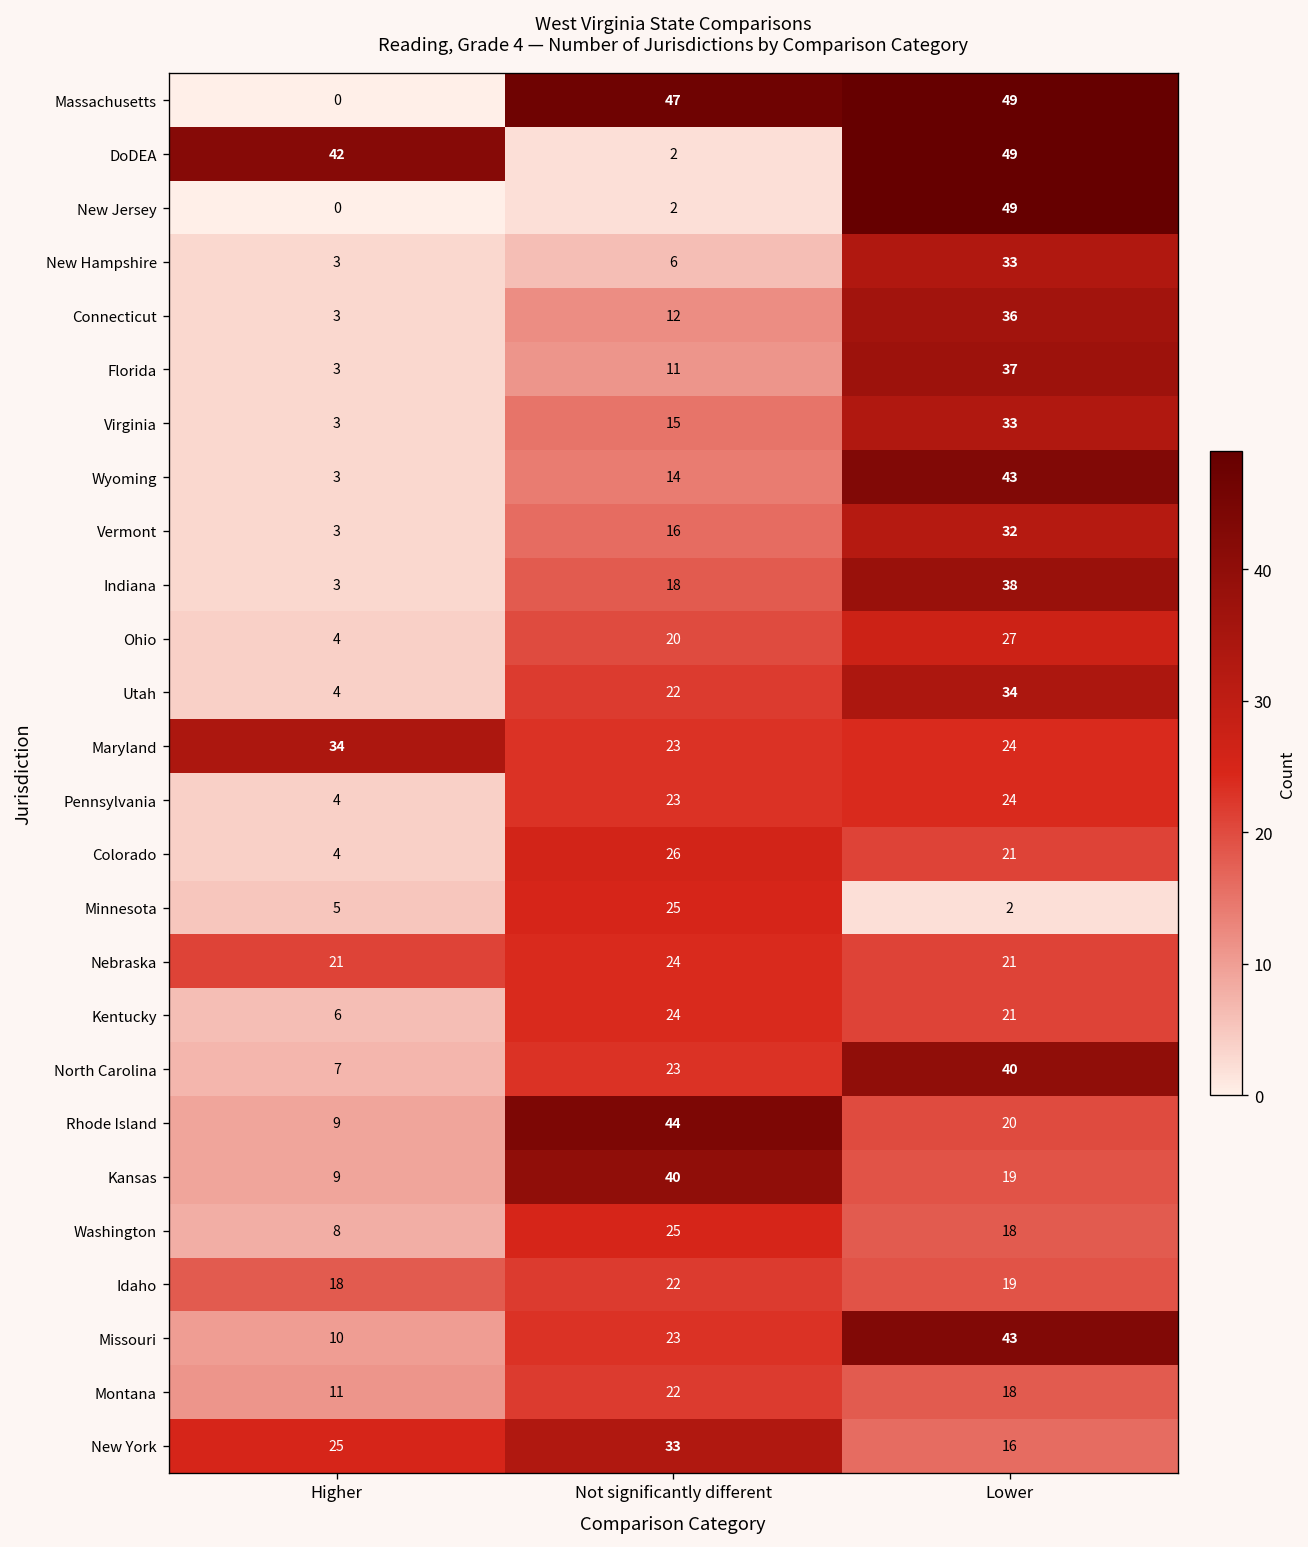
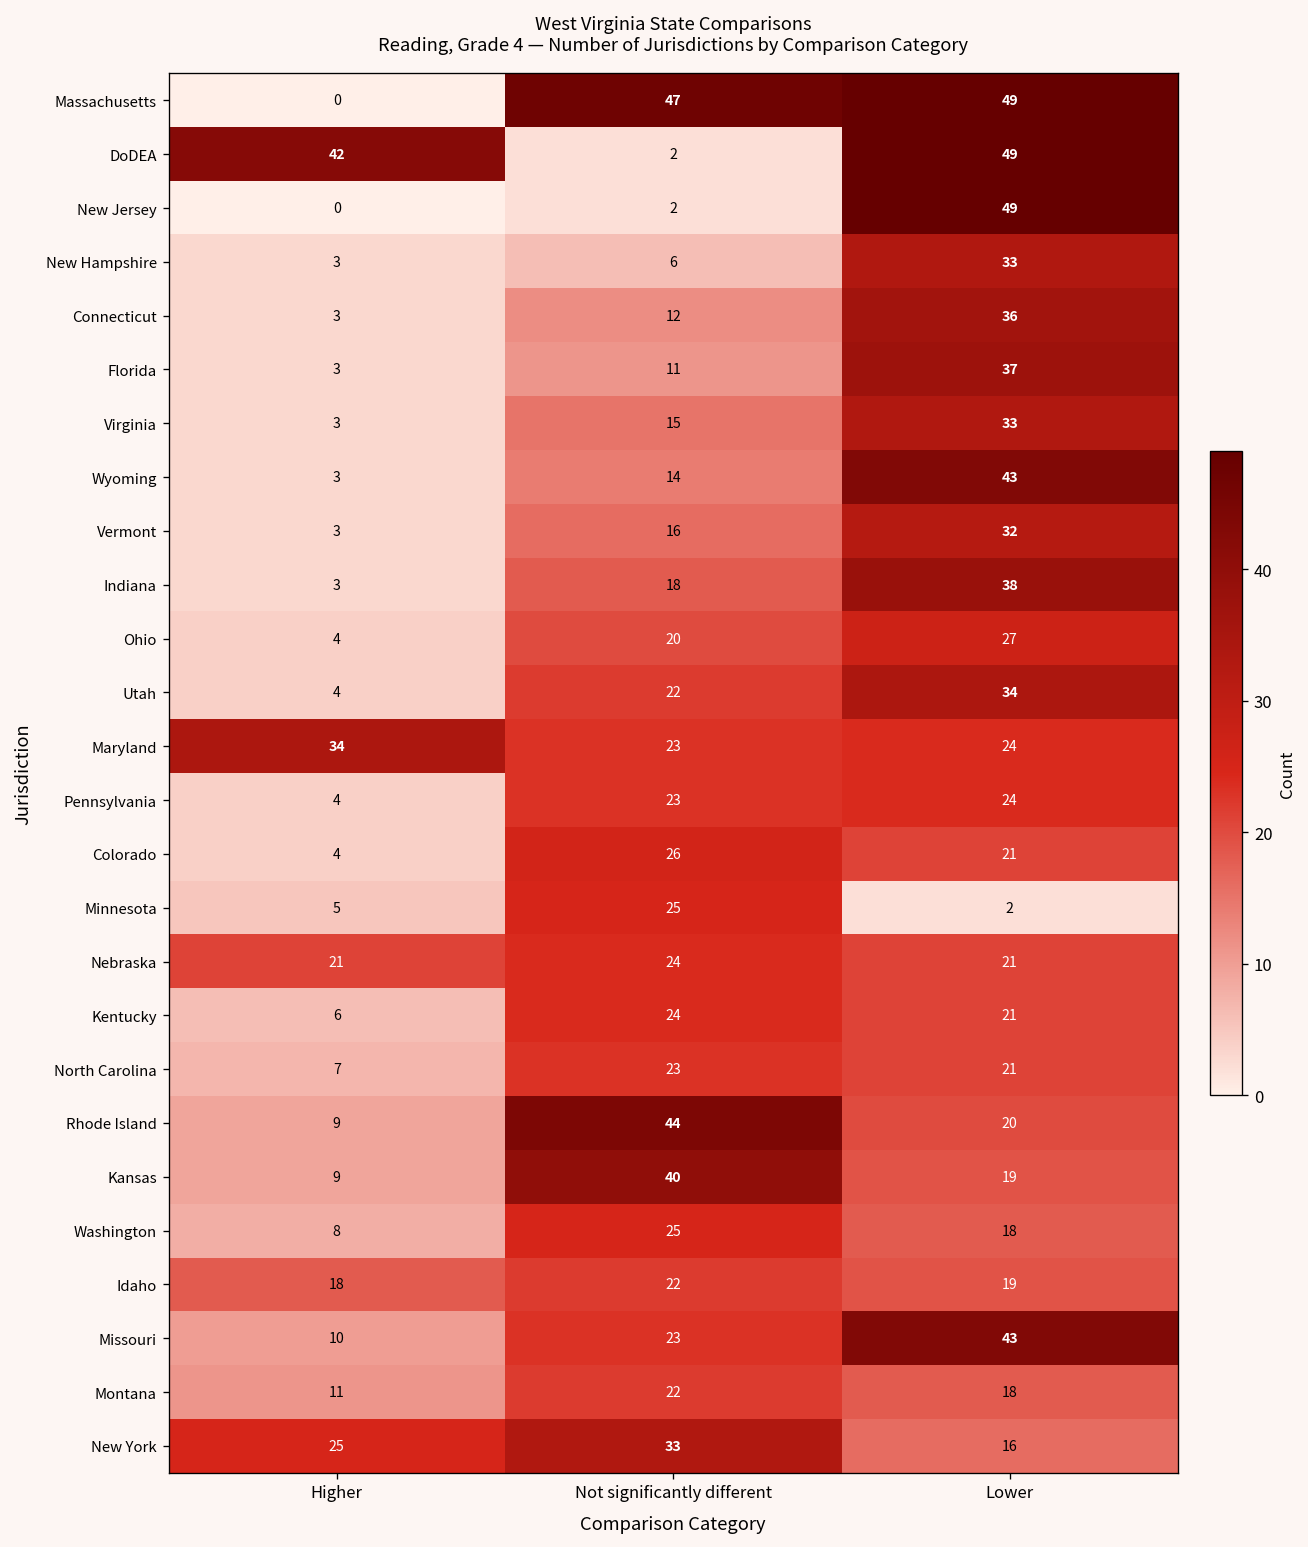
  {
    "Massachusetts": {
      "Higher": 0,
      "Not significantly different": 47,
      "Lower": 49
    },
    "DoDEA": {
      "Higher": 42,
      "Not significantly different": 2,
      "Lower": 49
    },
    "New Jersey": {
      "Higher": 0,
      "Not significantly different": 2,
      "Lower": 49
    },
    "New Hampshire": {
      "Higher": 3,
      "Not significantly different": 6,
      "Lower": 33
    },
    "Connecticut": {
      "Higher": 3,
      "Not significantly different": 12,
      "Lower": 36
    },
    "Florida": {
      "Higher": 3,
      "Not significantly different": 11,
      "Lower": 37
    },
    "Virginia": {
      "Higher": 3,
      "Not significantly different": 15,
      "Lower": 33
    },
    "Wyoming": {
      "Higher": 3,
      "Not significantly different": 14,
      "Lower": 43
    },
    "Vermont": {
      "Higher": 3,
      "Not significantly different": 16,
      "Lower": 32
    },
    "Indiana": {
      "Higher": 3,
      "Not significantly different": 18,
      "Lower": 38
    },
    "Ohio": {
      "Higher": 4,
      "Not significantly different": 20,
      "Lower": 27
    },
    "Utah": {
      "Higher": 4,
      "Not significantly different": 22,
      "Lower": 34
    },
    "Maryland": {
      "Higher": 34,
      "Not significantly different": 23,
      "Lower": 24
    },
    "Pennsylvania": {
      "Higher": 4,
      "Not significantly different": 23,
      "Lower": 24
    },
    "Colorado": {
      "Higher": 4,
      "Not significantly different": 26,
      "Lower": 21
    },
    "Minnesota": {
      "Higher": 5,
      "Not significantly different": 25,
      "Lower": 2
    },
    "Nebraska": {
      "Higher": 21,
      "Not significantly different": 24,
      "Lower": 21
    },
    "Kentucky": {
      "Higher": 6,
      "Not significantly different": 24,
      "Lower": 21
    },
    "North Carolina": {
      "Higher": 7,
      "Not significantly different": 23,
-     "Lower": 40
+     "Lower": 21
    },
    "Rhode Island": {
      "Higher": 9,
      "Not significantly different": 44,
      "Lower": 20
    },
    "Kansas": {
      "Higher": 9,
      "Not significantly different": 40,
      "Lower": 19
    },
    "Washington": {
      "Higher": 8,
      "Not significantly different": 25,
      "Lower": 18
    },
    "Idaho": {
      "Higher": 18,
      "Not significantly different": 22,
      "Lower": 19
    },
    "Missouri": {
      "Higher": 10,
      "Not significantly different": 23,
      "Lower": 43
    },
    "Montana": {
      "Higher": 11,
      "Not significantly different": 22,
      "Lower": 18
    },
    "New York": {
      "Higher": 25,
      "Not significantly different": 33,
      "Lower": 16
    }
  }
